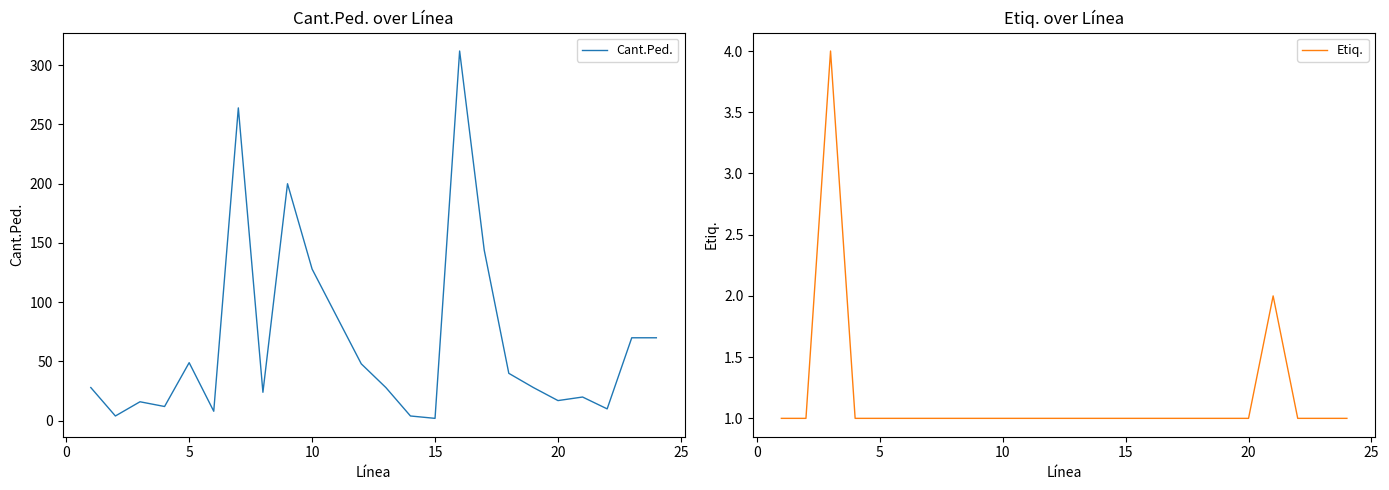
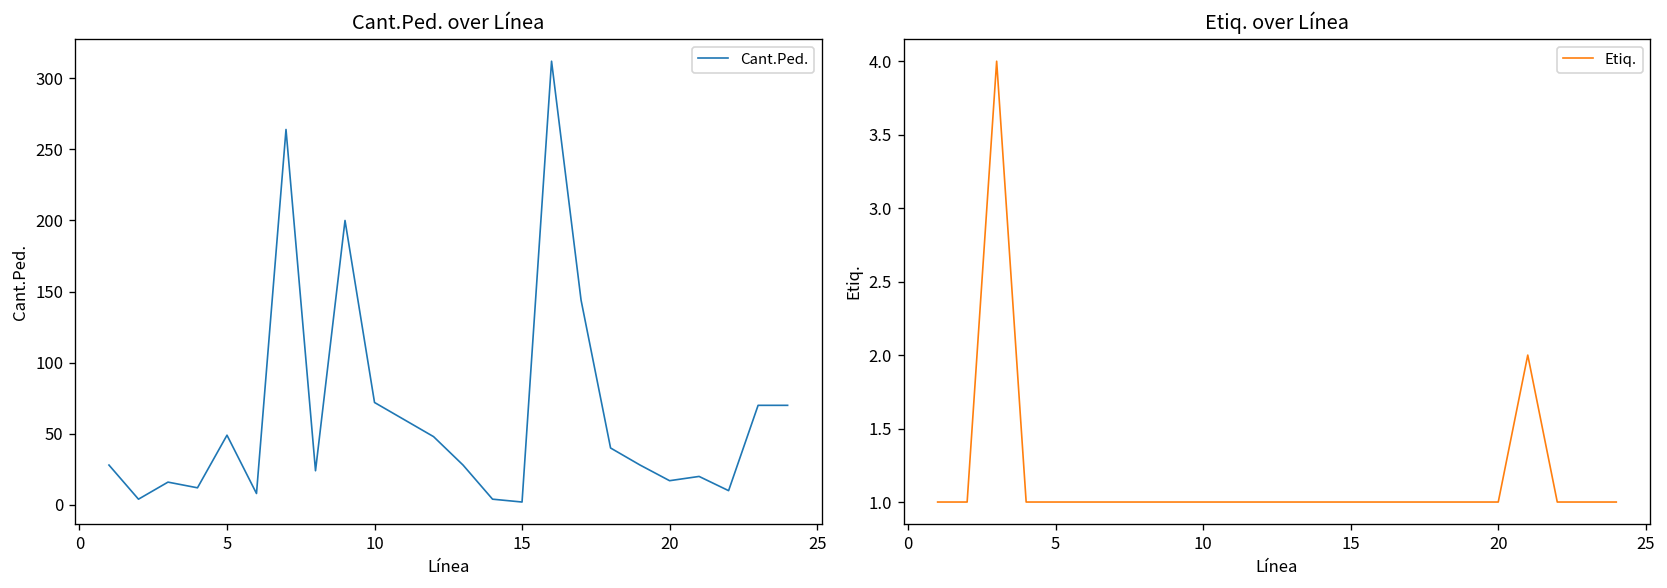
  {
    "Cant.Ped. over Línea": {
      "5": 49,
-     "10": 128,
+     "10": 72,
      "15": 2,
      "20": 17
    },
    "Etiq. over Línea": {
      "5": 1.00,
      "10": 1.00,
      "15": 1.00,
      "20": 1.00
    }
  }
